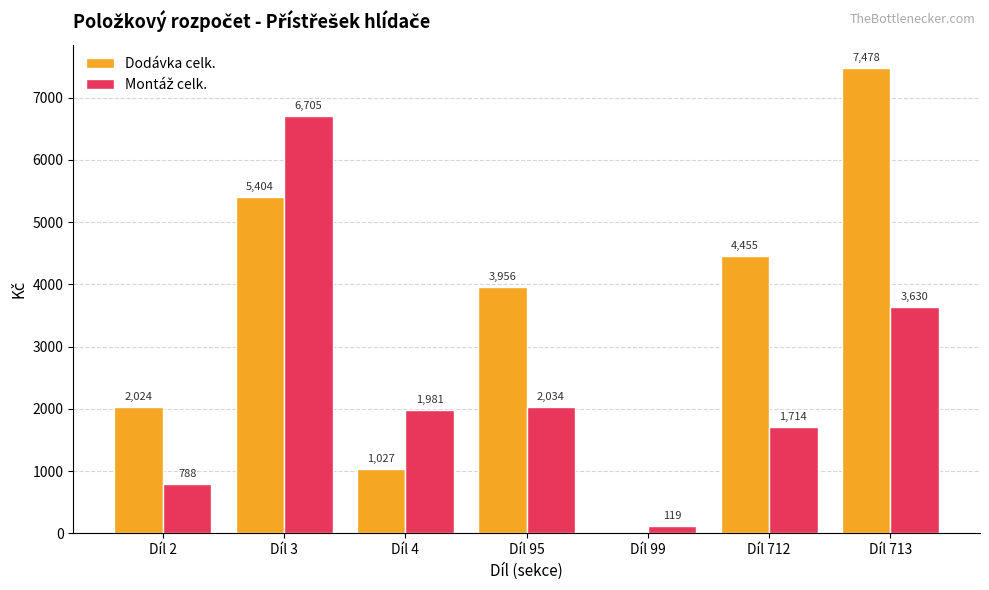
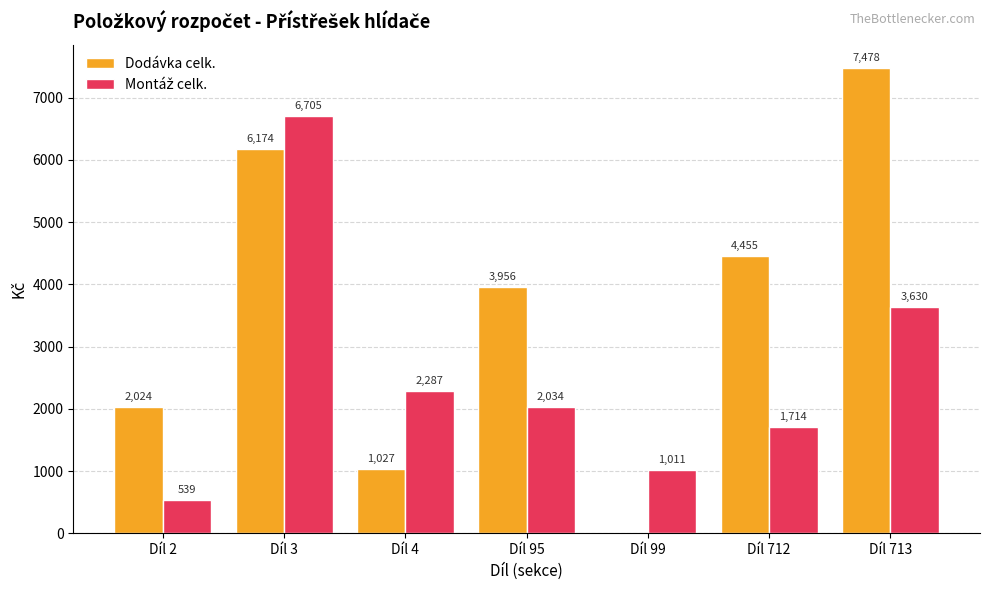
  {
    "Dodávka celk.": {
      "Díl 2": "2,024",
-     "Díl 3": "5,404",
+     "Díl 3": "6,174",
      "Díl 4": "1,027",
      "Díl 95": "3,956",
      "Díl 712": "4,455",
      "Díl 713": "7,478"
    },
    "Montáž celk.": {
-     "Díl 2": "788",
+     "Díl 2": "539",
      "Díl 3": "6,705",
-     "Díl 4": "1,981",
+     "Díl 4": "2,287",
      "Díl 95": "2,034",
-     "Díl 99": "119",
+     "Díl 99": "1,011",
      "Díl 712": "1,714",
      "Díl 713": "3,630"
    }
  }
